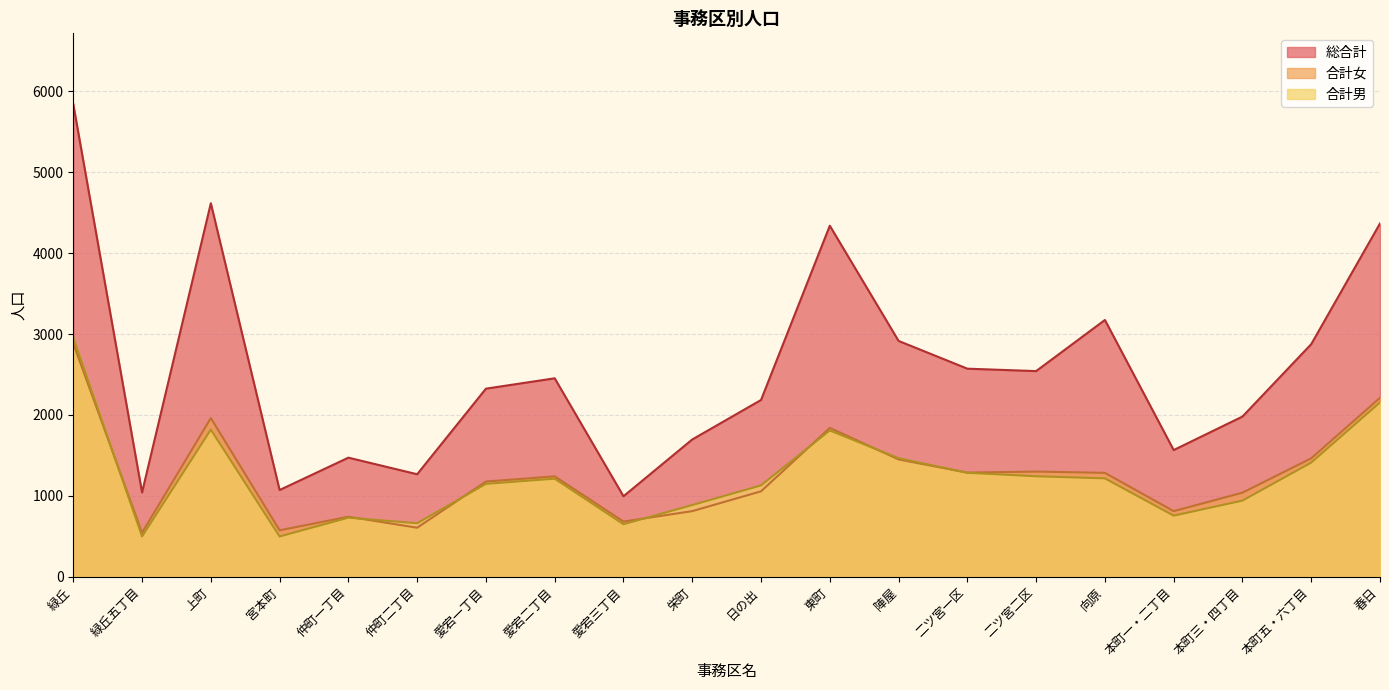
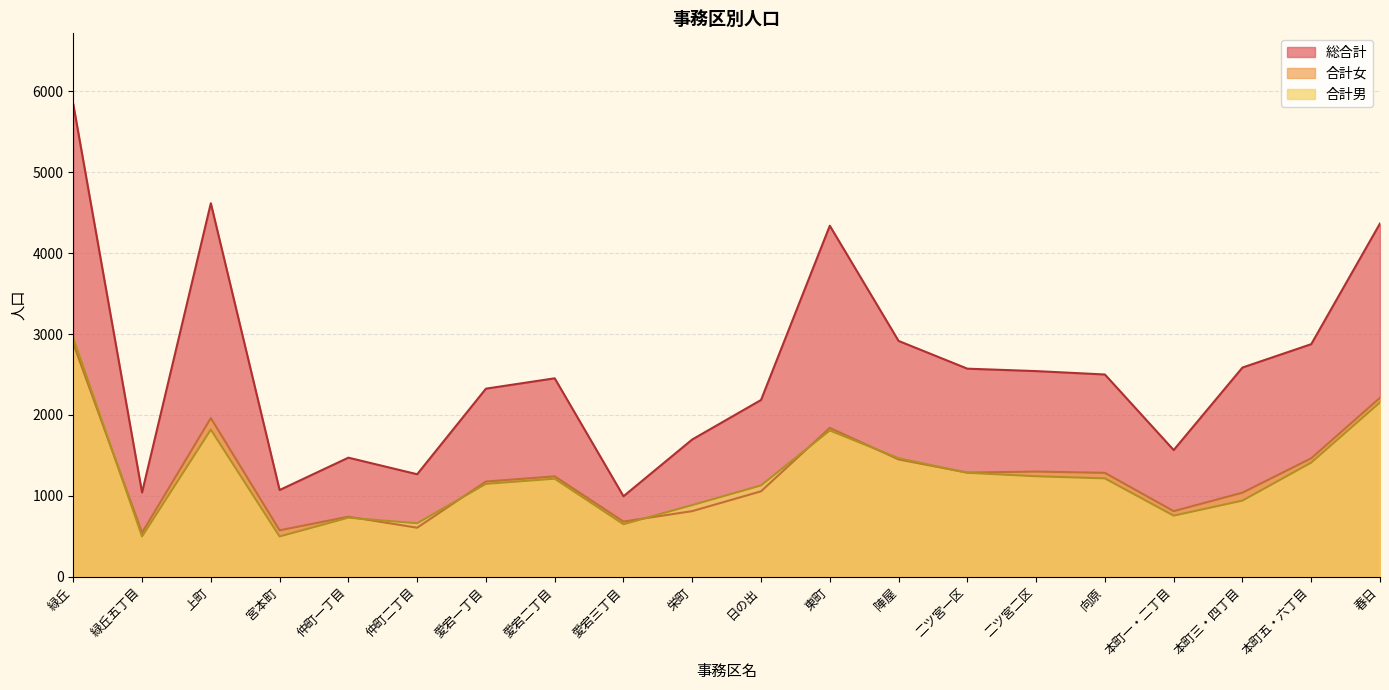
  {
    "総合計": {
      "緑丘": 5800,
      "緑丘五丁目": 1000,
      "上町": 4600,
      "宮本町": 1100,
      "仲町一丁目": 1500,
      "仲町二丁目": 1300,
      "愛宕一丁目": 2300,
      "愛宕二丁目": 2500,
      "愛宕三丁目": 1000,
      "栄町": 1700,
      "日の出": 2200,
      "東町": 4300,
      "陣屋": 2900,
      "二ツ宮一区": 2600,
      "二ツ宮二区": 2500,
-     "向原": 3200,
+     "向原": 2500,
      "本町一・二丁目": 1600,
-     "本町三・四丁目": 2000,
+     "本町三・四丁目": 2600,
      "本町五・六丁目": 2900,
      "春日": 4400
    }
  }
